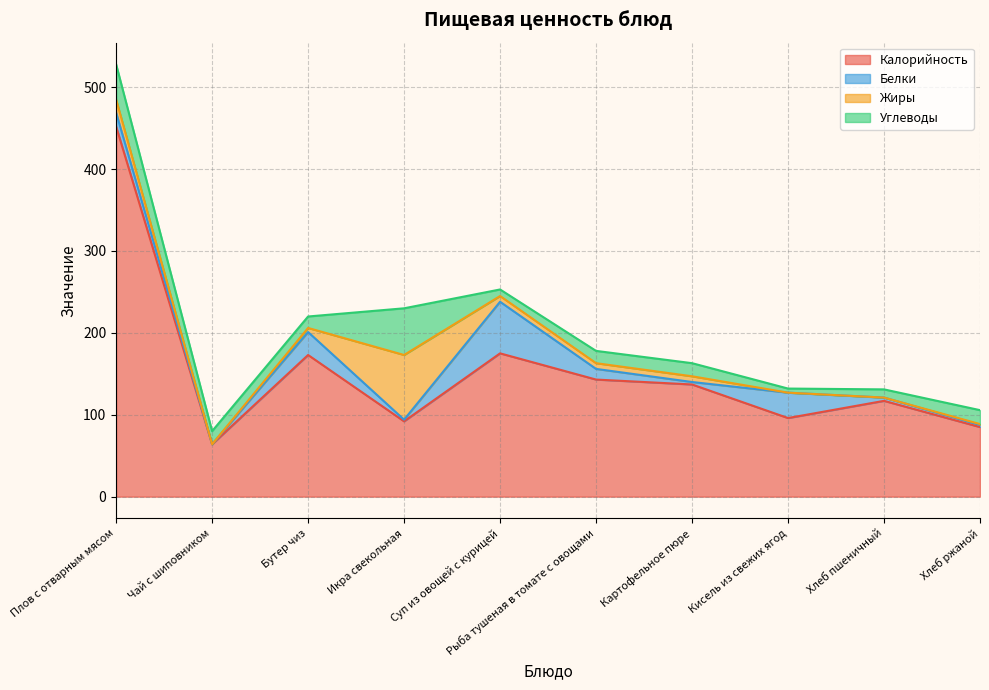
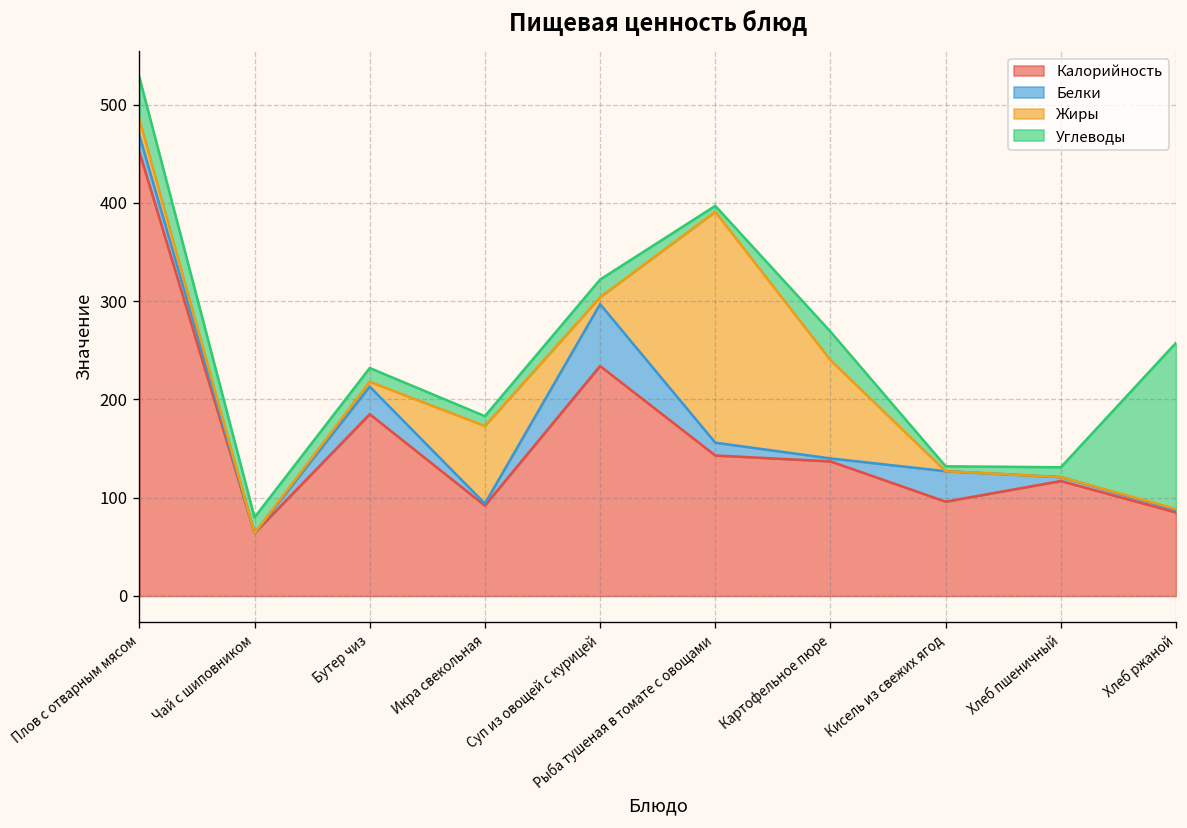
  {
    "Калорийность": {
      "Плов с отварным мясом": 450,
-     "Бутер чиз": 170,
-     "Суп из овощей с курицей": 180,
+     "Бутер чиз": 190,
+     "Суп из овощей с курицей": 230,
      "Рыба тушеная в томате с овощами": 140,
      "Кисель из свежих ягод": 100,
      "Хлеб пшеничный": 120
    },
    "Белки": {
      "Плов с отварным мясом": 20,
      "Бутер чиз": 30,
      "Суп из овощей с курицей": 60,
      "Рыба тушеная в томате с овощами": 10
    },
    "Жиры": {
      "Плов с отварным мясом": 20,
      "Бутер чиз": 10,
      "Икра свекольная": 80,
      "Суп из овощей с курицей": 10,
-     "Рыба тушеная в томате с овощами": 10,
-     "Картофельное пюре": 10
+     "Рыба тушеная в томате с овощами": 240,
+     "Картофельное пюре": 100
    },
    "Углеводы": {
      "Плов с отварным мясом": 40,
      "Чай с шиповником": 20,
      "Бутер чиз": 10,
-     "Икра свекольная": 60,
-     "Суп из овощей с курицей": 10,
-     "Рыба тушеная в томате с овощами": 20,
-     "Картофельное пюре": 20,
+     "Икра свекольная": 10,
+     "Суп из овощей с курицей": 20,
+     "Рыба тушеная в томате с овощами": 10,
+     "Картофельное пюре": 30,
      "Кисель из свежих ягод": 10,
      "Хлеб пшеничный": 10,
-     "Хлеб ржаной": 20
+     "Хлеб ржаной": 170
    }
  }
